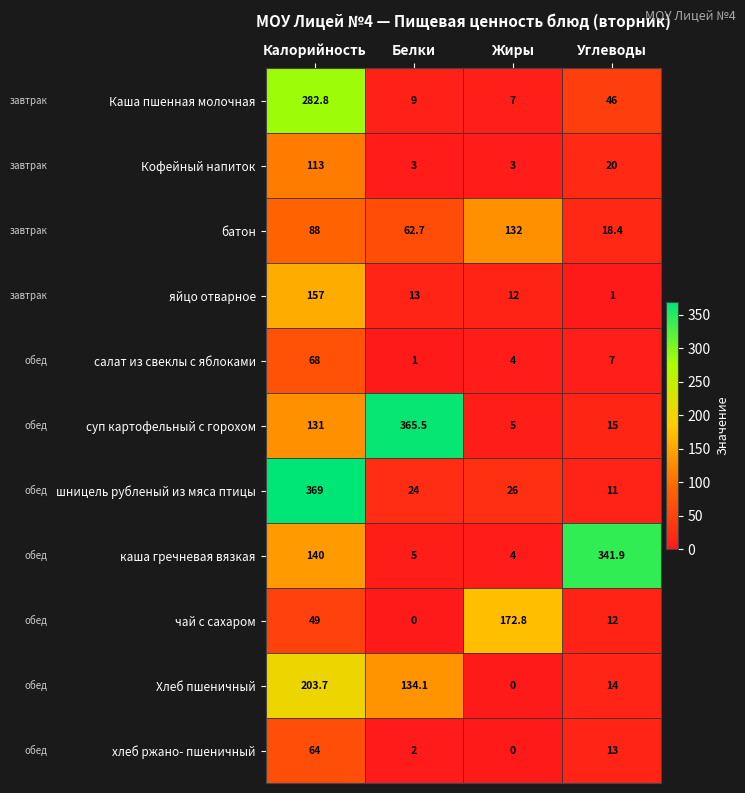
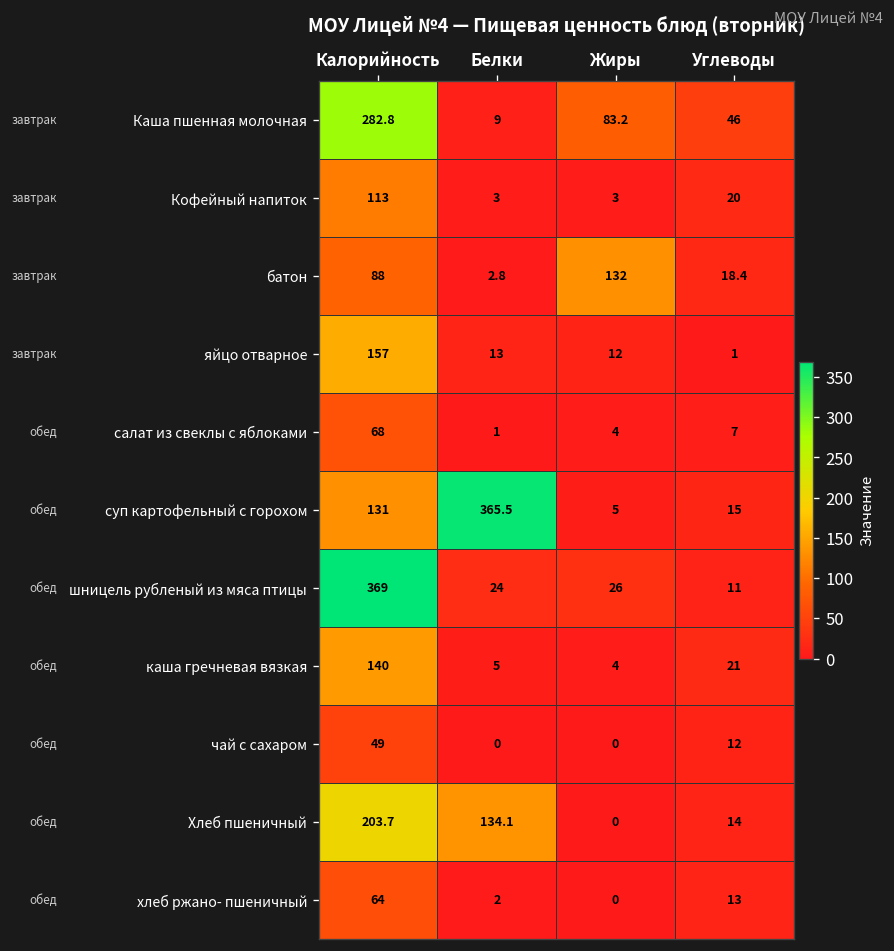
  {
    "Каша пшенная молочная": {
      "Калорийность": 282.8,
      "Белки": 9,
-     "Жиры": 7,
+     "Жиры": 83.2,
      "Углеводы": 46
    },
    "Кофейный напиток": {
      "Калорийность": 113,
      "Белки": 3,
      "Жиры": 3,
      "Углеводы": 20
    },
    "батон": {
      "Калорийность": 88,
-     "Белки": 62.7,
+     "Белки": 2.8,
      "Жиры": 132,
      "Углеводы": 18.4
    },
    "яйцо отварное": {
      "Калорийность": 157,
      "Белки": 13,
      "Жиры": 12,
      "Углеводы": 1
    },
    "салат из свеклы с яблоками": {
      "Калорийность": 68,
      "Белки": 1,
      "Жиры": 4,
      "Углеводы": 7
    },
    "суп картофельный с горохом": {
      "Калорийность": 131,
      "Белки": 365.5,
      "Жиры": 5,
      "Углеводы": 15
    },
    "шницель рубленый из мяса птицы": {
      "Калорийность": 369,
      "Белки": 24,
      "Жиры": 26,
      "Углеводы": 11
    },
    "каша гречневая вязкая": {
      "Калорийность": 140,
      "Белки": 5,
      "Жиры": 4,
-     "Углеводы": 341.9
+     "Углеводы": 21
    },
    "чай с сахаром": {
      "Калорийность": 49,
      "Белки": 0,
-     "Жиры": 172.8,
+     "Жиры": 0,
      "Углеводы": 12
    },
    "Хлеб пшеничный": {
      "Калорийность": 203.7,
      "Белки": 134.1,
      "Жиры": 0,
      "Углеводы": 14
    },
    "хлеб ржано- пшеничный": {
      "Калорийность": 64,
      "Белки": 2,
      "Жиры": 0,
      "Углеводы": 13
    }
  }
